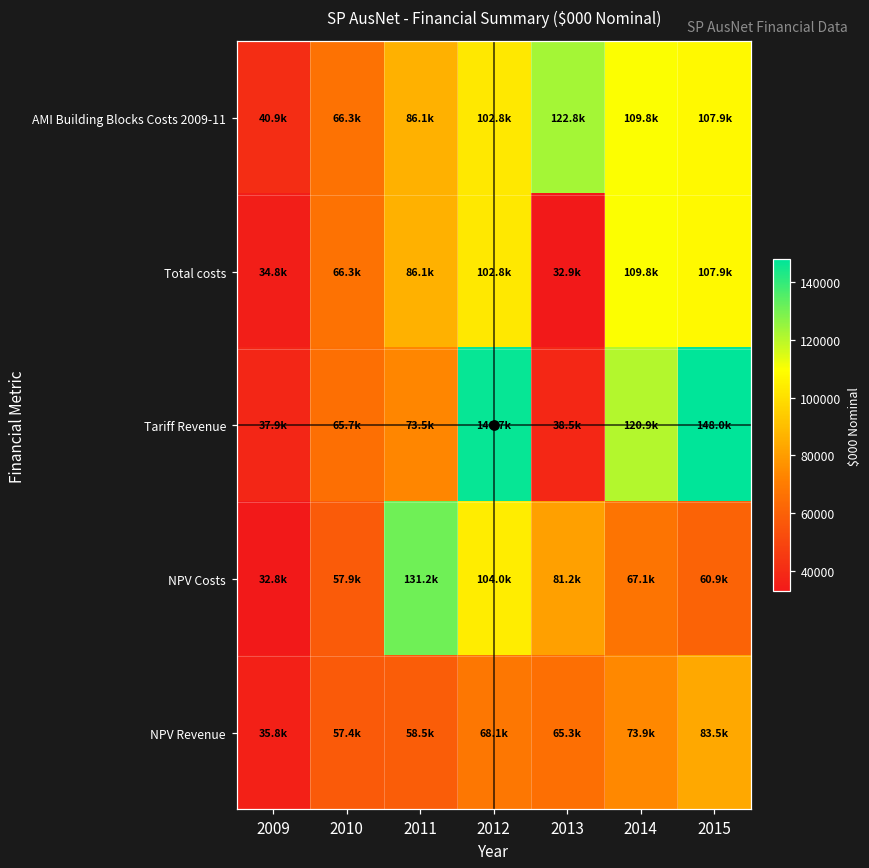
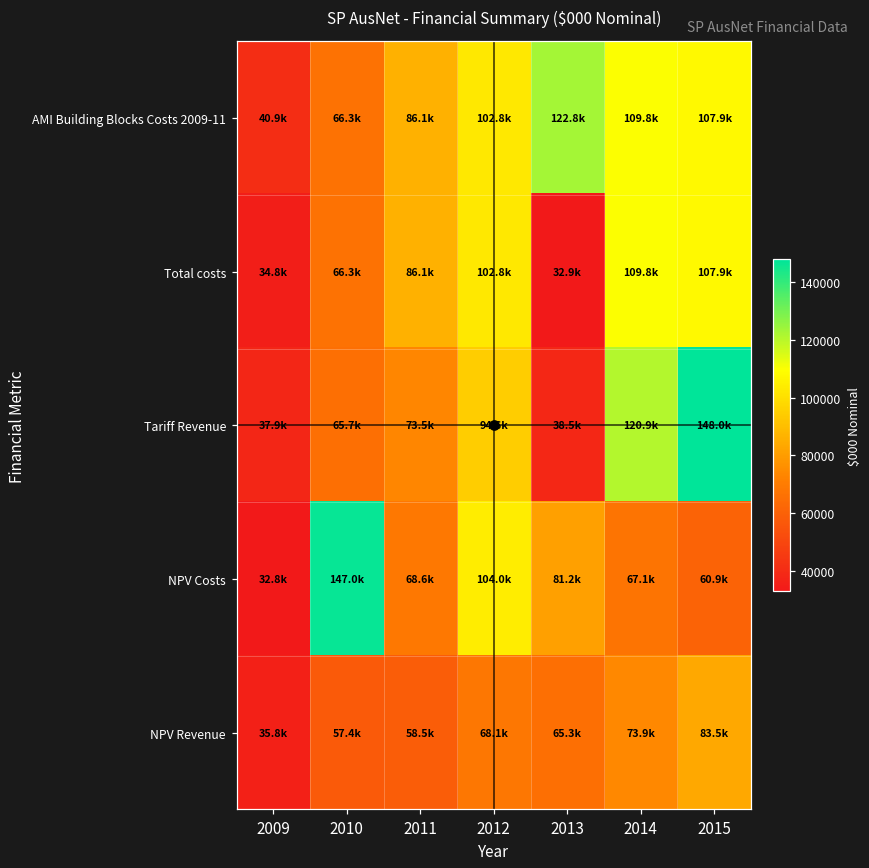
  {
    "AMI Building Blocks Costs 2009-11": {
      "2009": "40.9k",
      "2010": "66.3k",
      "2011": "86.1k",
      "2012": "102.8k",
      "2013": "122.8k",
      "2014": "109.8k",
      "2015": "107.9k"
    },
    "Total costs": {
      "2009": "34.8k",
      "2010": "66.3k",
      "2011": "86.1k",
      "2012": "102.8k",
      "2013": "32.9k",
      "2014": "109.8k",
      "2015": "107.9k"
    },
    "Tariff Revenue": {
      "2009": "37.9k",
      "2010": "65.7k",
      "2011": "73.5k",
-     "2012": "146.7k",
+     "2012": "94.6k",
      "2013": "38.5k",
      "2014": "120.9k",
      "2015": "148.0k"
    },
    "NPV Costs": {
      "2009": "32.8k",
-     "2010": "57.9k",
-     "2011": "131.2k",
+     "2010": "147.0k",
+     "2011": "68.6k",
      "2012": "104.0k",
      "2013": "81.2k",
      "2014": "67.1k",
      "2015": "60.9k"
    },
    "NPV Revenue": {
      "2009": "35.8k",
      "2010": "57.4k",
      "2011": "58.5k",
      "2012": "68.1k",
      "2013": "65.3k",
      "2014": "73.9k",
      "2015": "83.5k"
    }
  }
